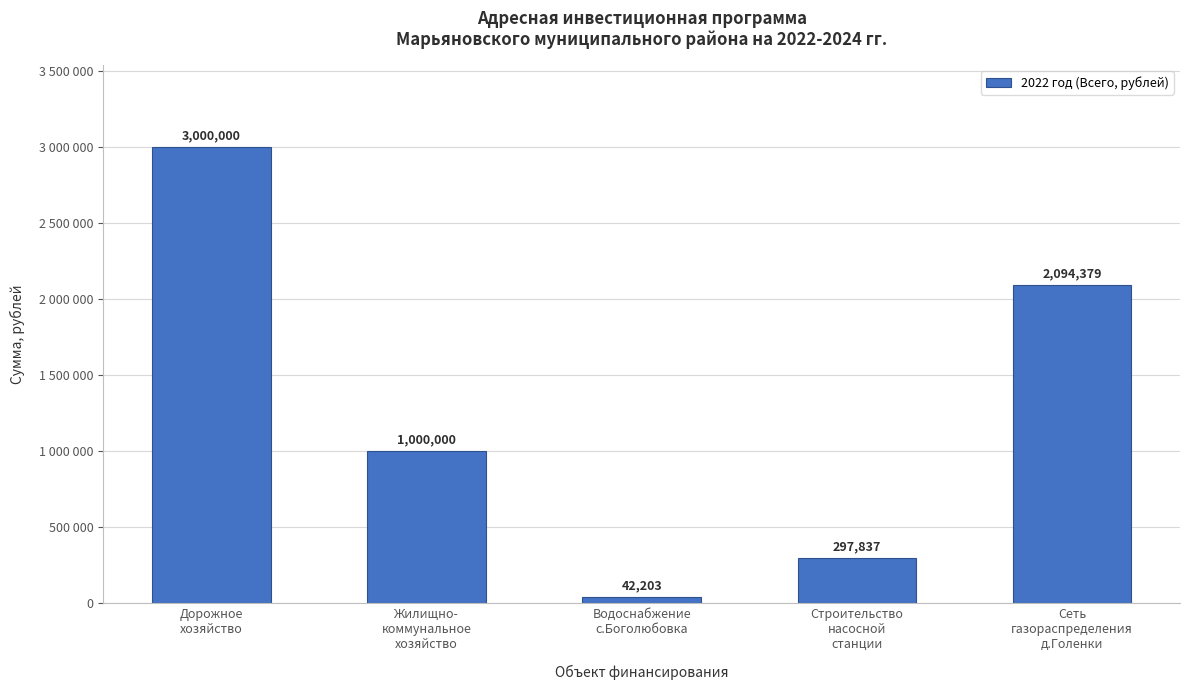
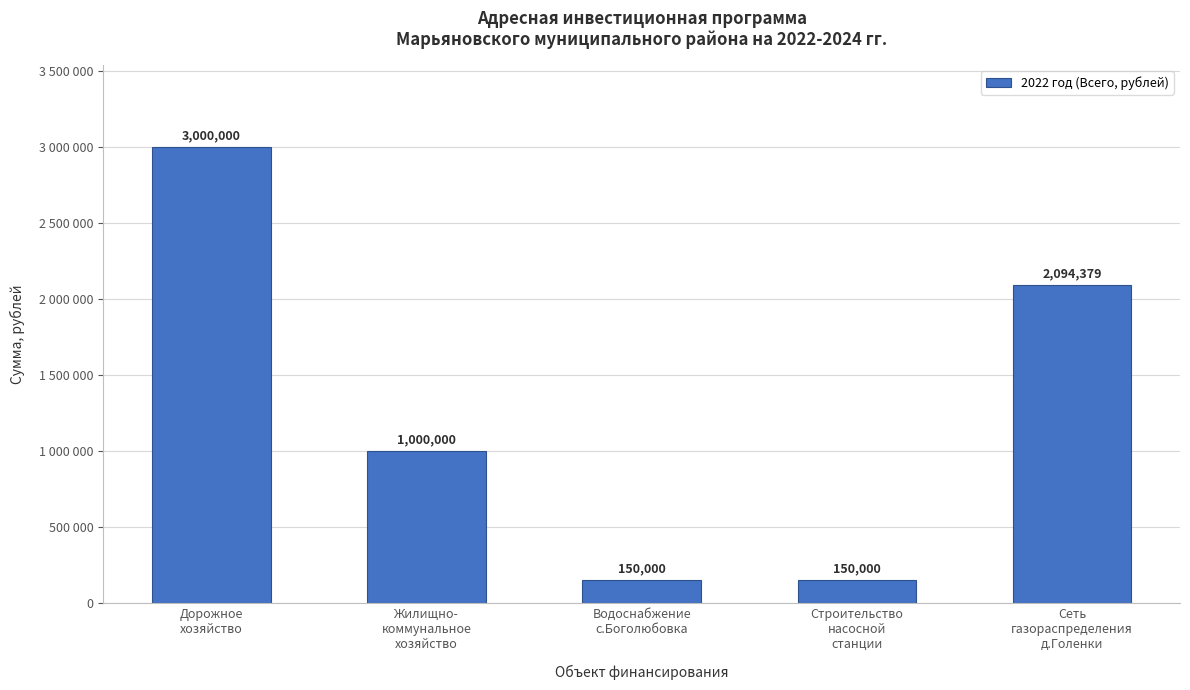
  {
    "Дорожное хозяйство": "3,000,000",
    "Жилищно- коммунальное хозяйство": "1,000,000",
-   "Водоснабжение с.Боголюбовка": "42,203",
-   "Строительство насосной станции": "297,837",
+   "Водоснабжение с.Боголюбовка": "150,000",
+   "Строительство насосной станции": "150,000",
    "Сеть газораспределения д.Голенки": "2,094,379"
  }
